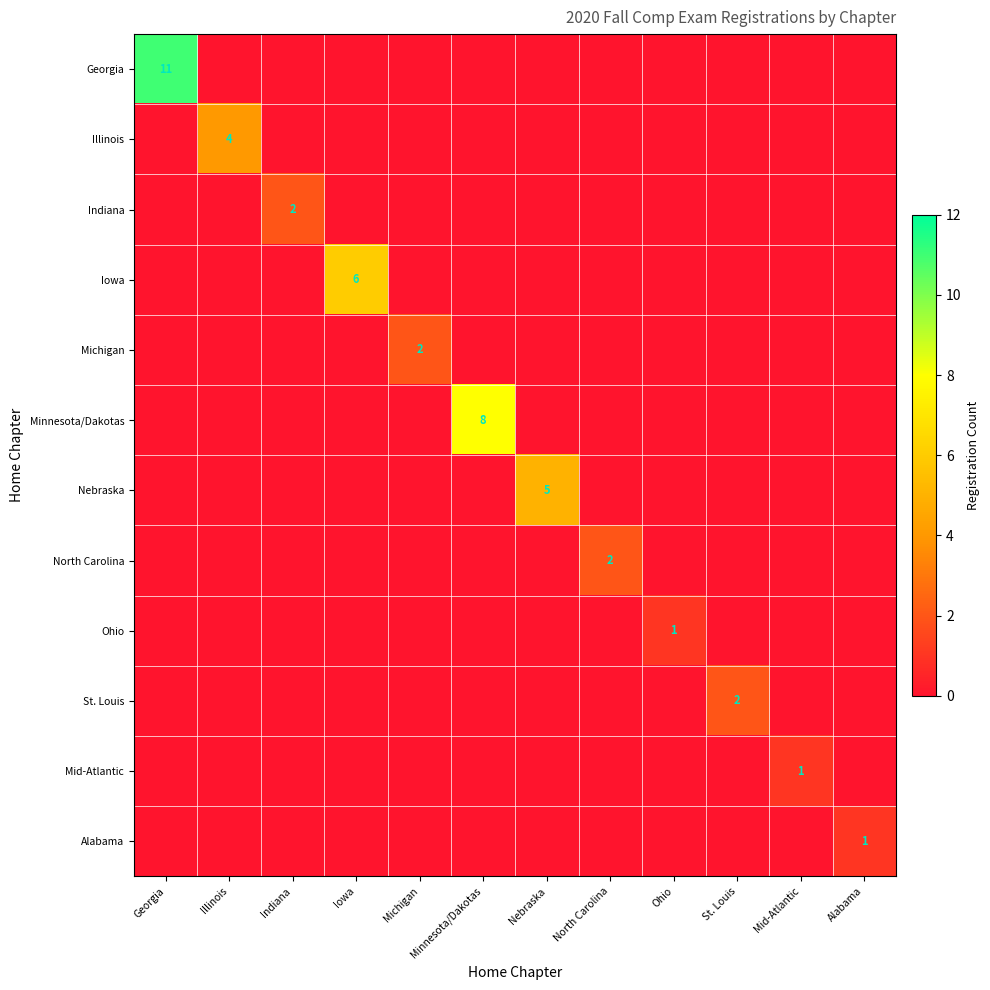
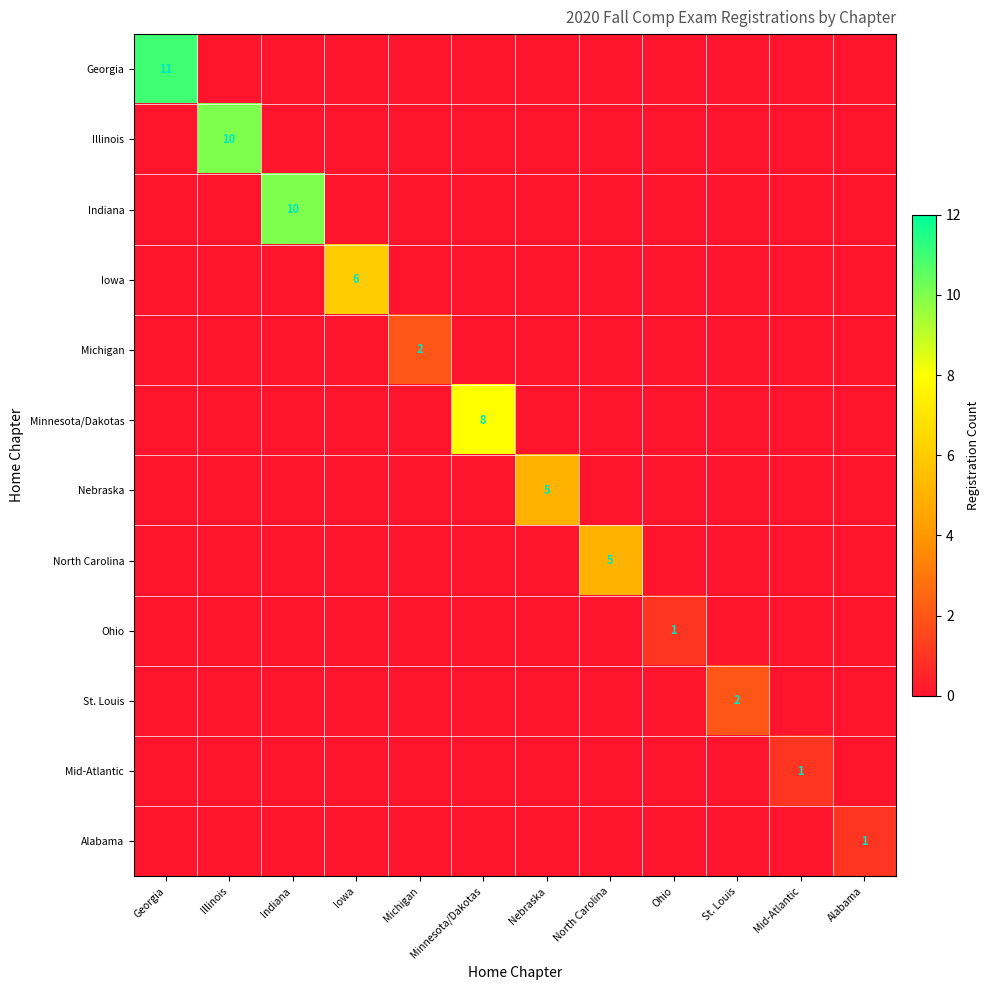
  {
    "Georgia": {
      "Georgia": 11
    },
    "Illinois": {
-     "Illinois": 4
+     "Illinois": 10
    },
    "Indiana": {
-     "Indiana": 2
+     "Indiana": 10
    },
    "Iowa": {
      "Iowa": 6
    },
    "Michigan": {
      "Michigan": 2
    },
    "Minnesota/Dakotas": {
      "Minnesota/Dakotas": 8
    },
    "Nebraska": {
      "Nebraska": 5
    },
    "North Carolina": {
-     "North Carolina": 2
+     "North Carolina": 5
    },
    "Ohio": {
      "Ohio": 1
    },
    "St. Louis": {
      "St. Louis": 2
    },
    "Mid-Atlantic": {
      "Mid-Atlantic": 1
    },
    "Alabama": {
      "Alabama": 1
    }
  }
